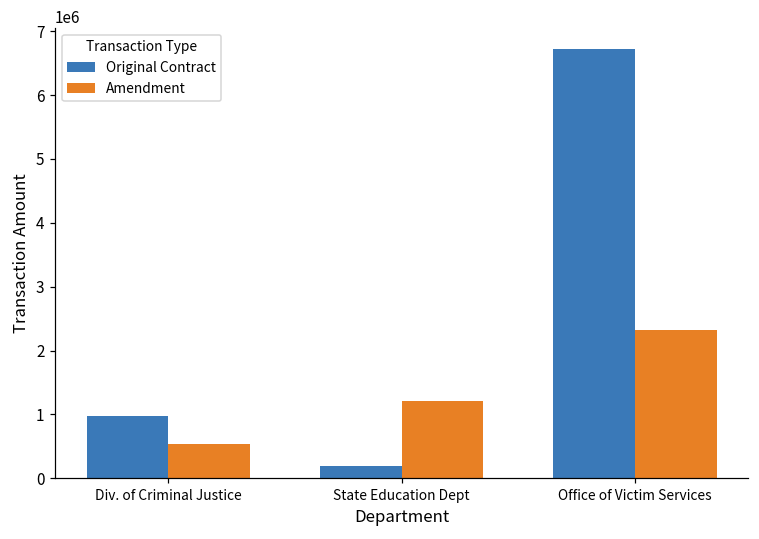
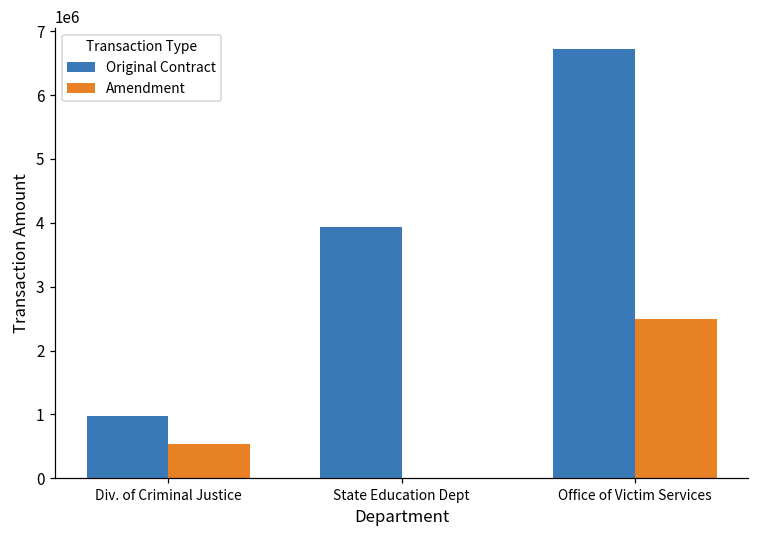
  {
    "Original Contract": {
      "Div. of Criminal Justice": 1000000,
-     "State Education Dept": 200000,
+     "State Education Dept": 3900000,
      "Office of Victim Services": 6700000
    },
    "Amendment": {
      "Div. of Criminal Justice": 500000,
-     "State Education Dept": 1200000,
-     "Office of Victim Services": 2300000
+     "State Education Dept": 0,
+     "Office of Victim Services": 2500000
    }
  }
